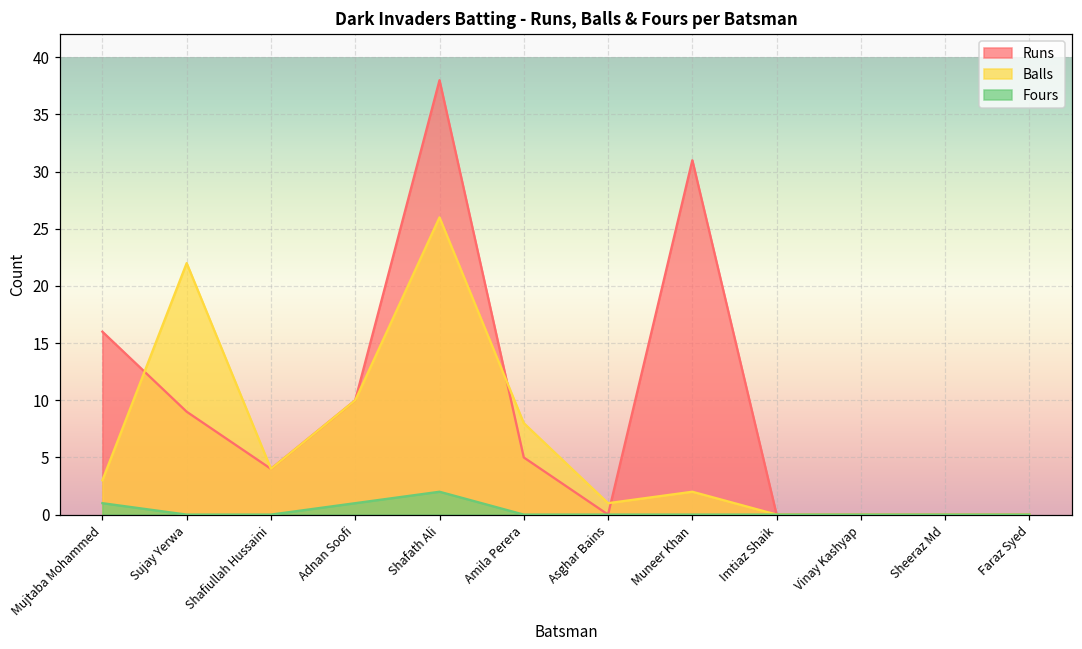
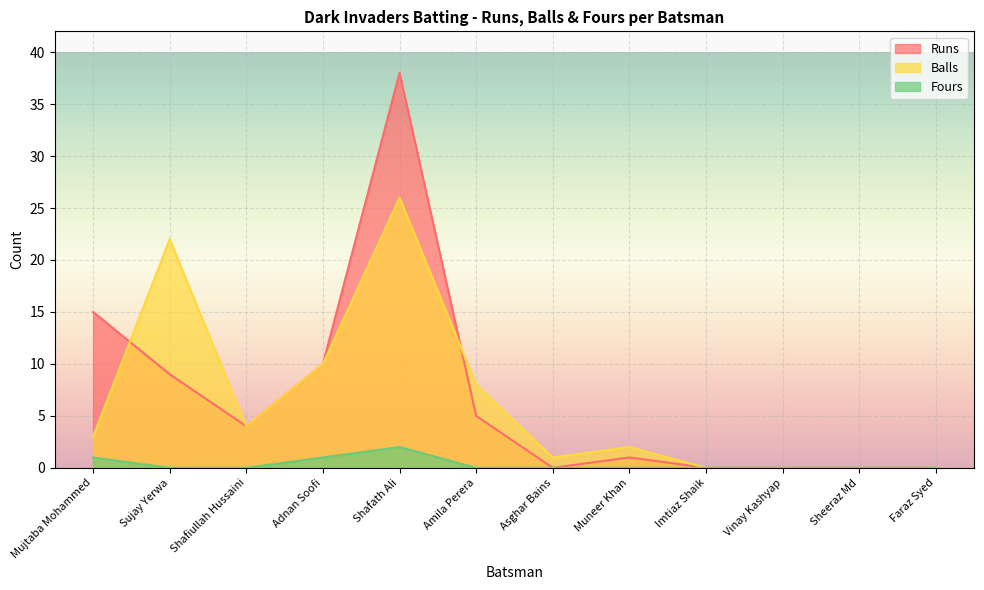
  {
    "Runs": {
-     "Mujtaba Mohammed": 16,
+     "Mujtaba Mohammed": 15,
      "Sujay Yerwa": 9,
      "Shafath Ali": 38,
      "Amila Perera": 5,
-     "Muneer Khan": 31
+     "Muneer Khan": 1
    },
    "Balls": {
      "Mujtaba Mohammed": 3,
      "Sujay Yerwa": 22,
      "Shafath Ali": 26,
      "Amila Perera": 8,
      "Asghar Bains": 1,
      "Muneer Khan": 2
    },
    "Fours": {
      "Mujtaba Mohammed": 1,
      "Sujay Yerwa": 0,
      "Shafiullah Hussaini": 0,
      "Adnan Soofi": 1,
      "Shafath Ali": 2,
      "Amila Perera": 0,
      "Muneer Khan": 0
    }
  }
